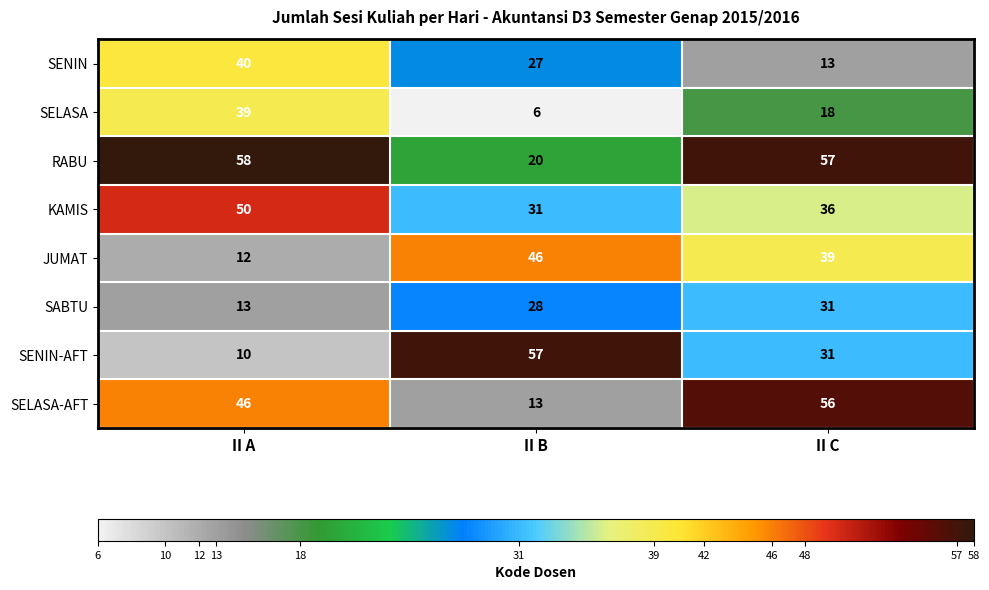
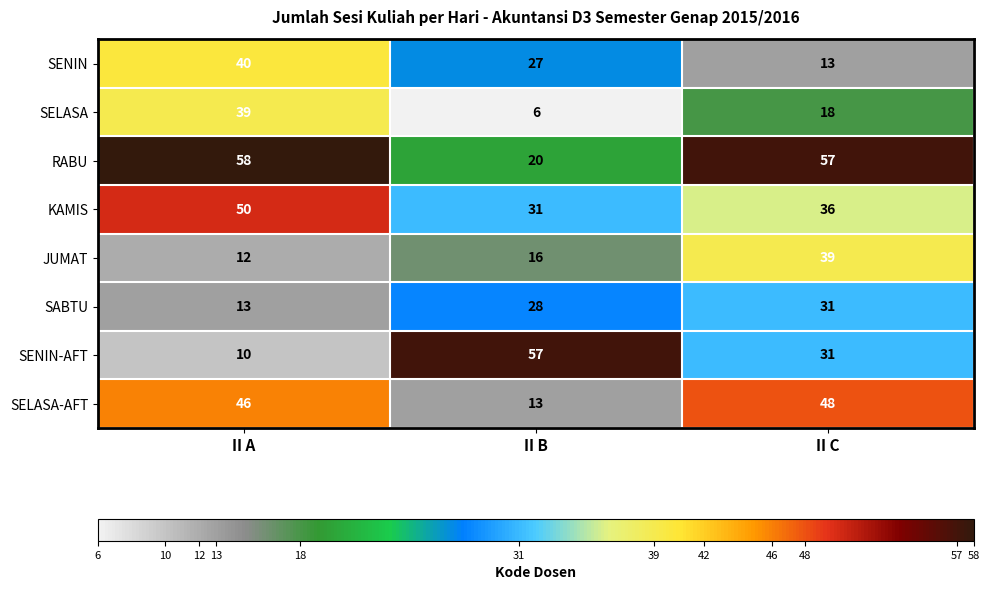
  {
    "SENIN": {
      "II A": 40,
      "II B": 27,
      "II C": 13
    },
    "SELASA": {
      "II A": 39,
      "II B": 6,
      "II C": 18
    },
    "RABU": {
      "II A": 58,
      "II B": 20,
      "II C": 57
    },
    "KAMIS": {
      "II A": 50,
      "II B": 31,
      "II C": 36
    },
    "JUMAT": {
      "II A": 12,
-     "II B": 46,
+     "II B": 16,
      "II C": 39
    },
    "SABTU": {
      "II A": 13,
      "II B": 28,
      "II C": 31
    },
    "SENIN-AFT": {
      "II A": 10,
      "II B": 57,
      "II C": 31
    },
    "SELASA-AFT": {
      "II A": 46,
      "II B": 13,
-     "II C": 56
+     "II C": 48
    }
  }
